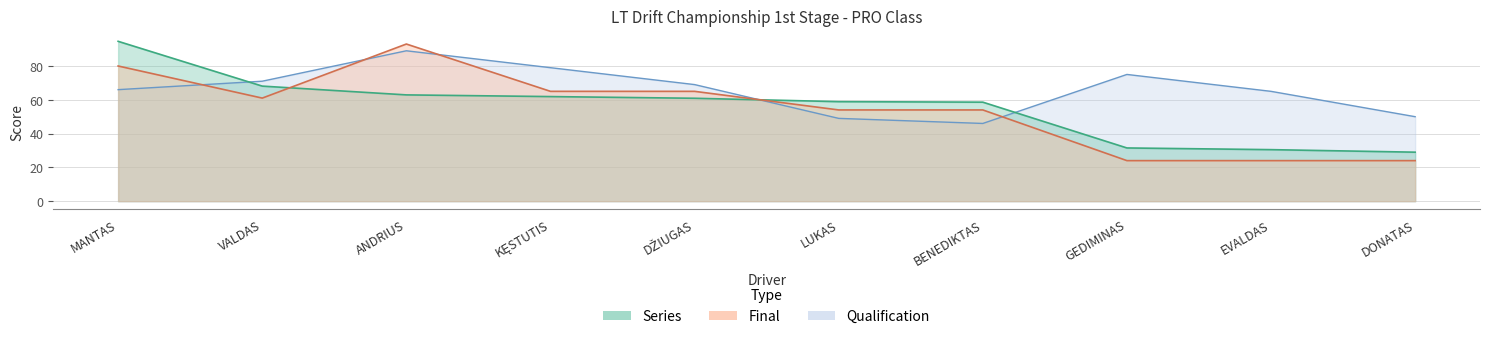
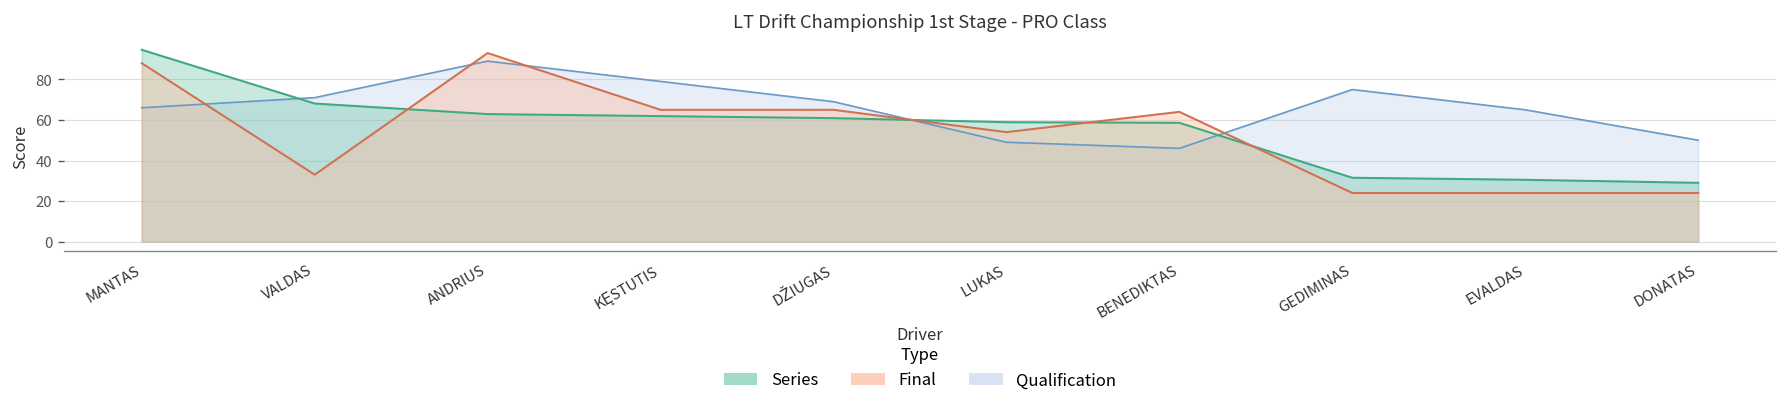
  {
    "Final": {
-     "MANTAS": 80,
-     "VALDAS": 61,
+     "MANTAS": 88,
+     "VALDAS": 33,
      "ANDRIUS": 93,
      "KĘSTUTIS": 65,
      "DŽIUGAS": 65,
      "LUKAS": 54,
-     "BENEDIKTAS": 54,
+     "BENEDIKTAS": 64,
      "GEDIMINAS": 24,
      "EVALDAS": 24,
      "DONATAS": 24
    }
  }
